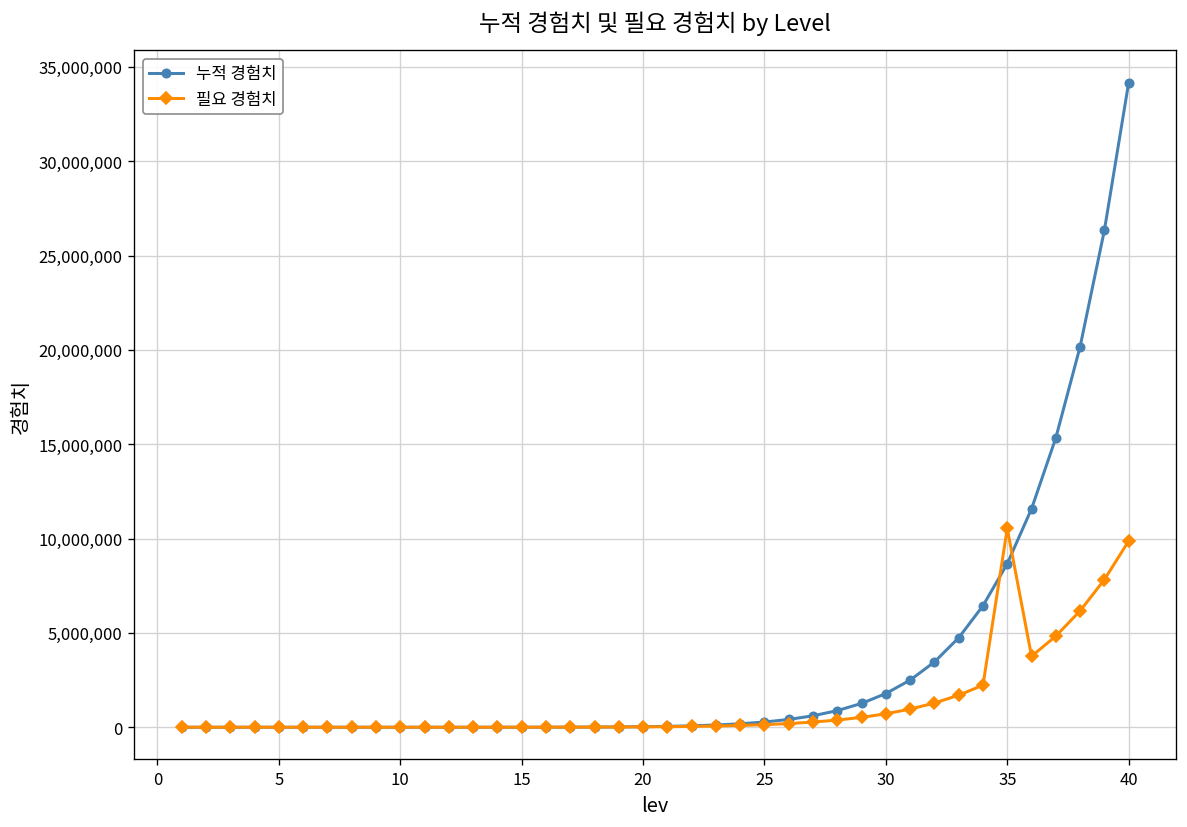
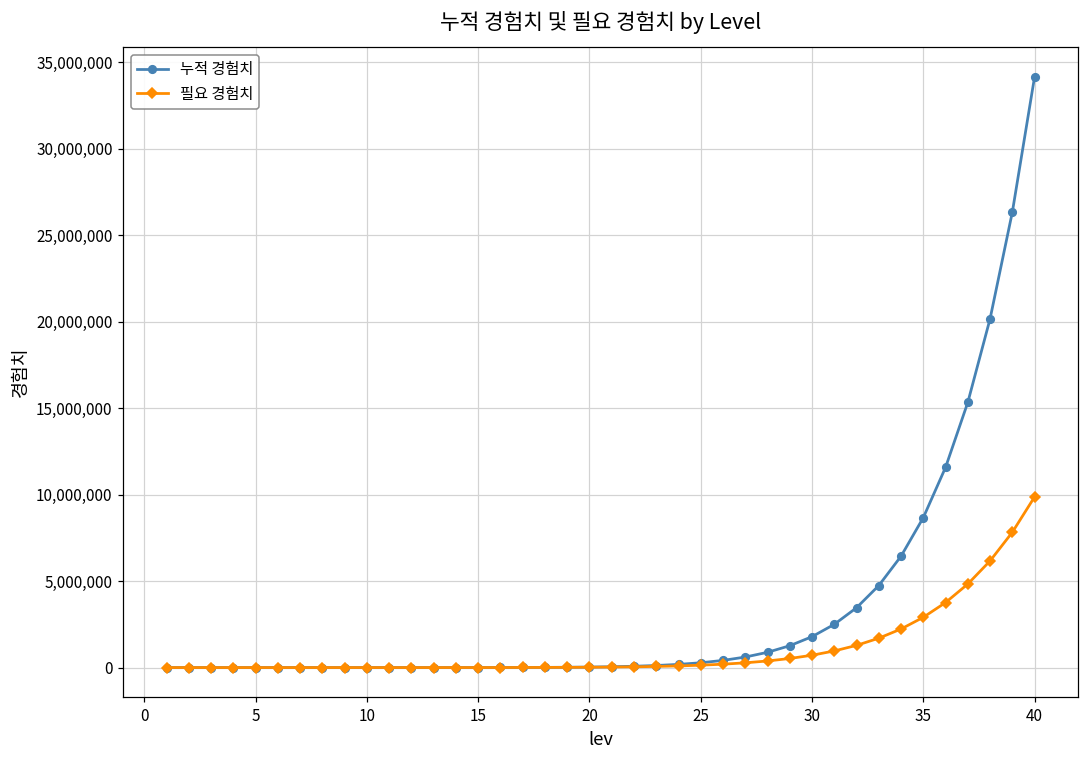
  {
    "누적 경험치": {
      "30": "1,800,000",
      "35": "8,700,000",
      "40": "34,200,000"
    },
    "필요 경험치": {
      "30": "700,000",
-     "35": "10,500,000",
+     "35": "2,900,000",
      "40": "9,900,000"
    }
  }
